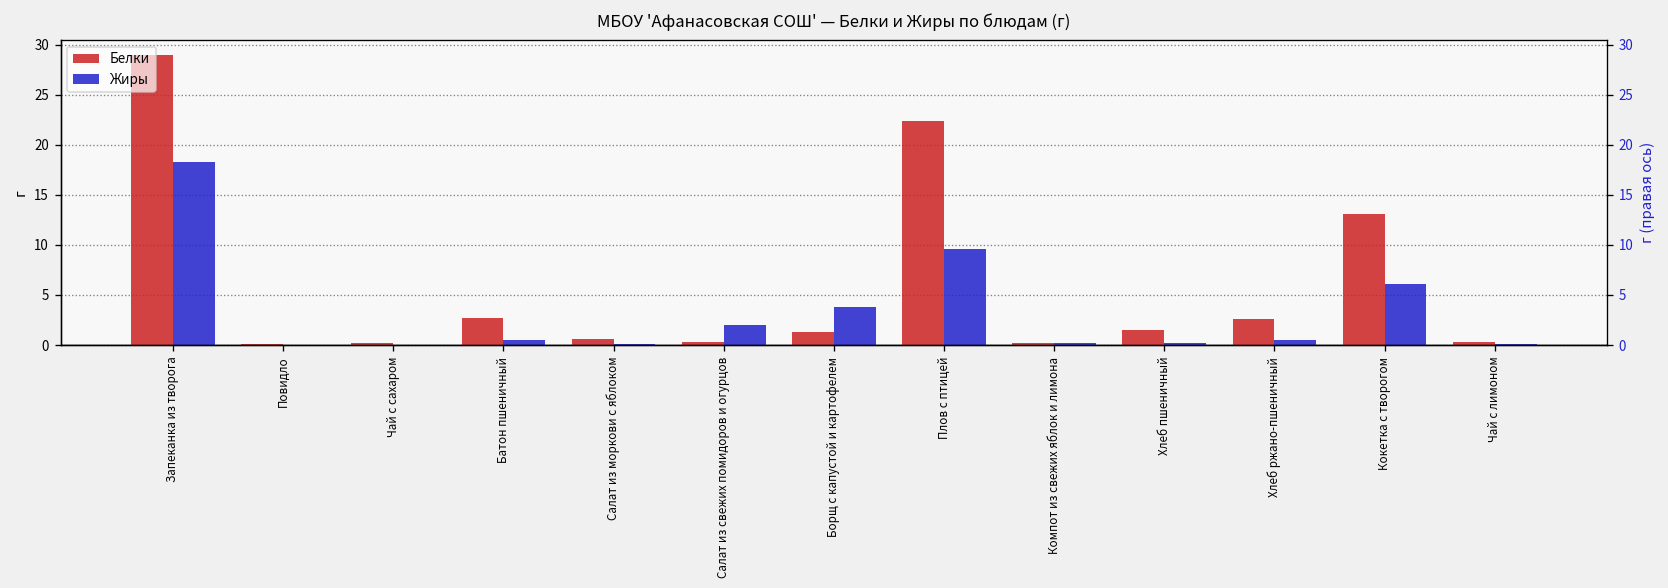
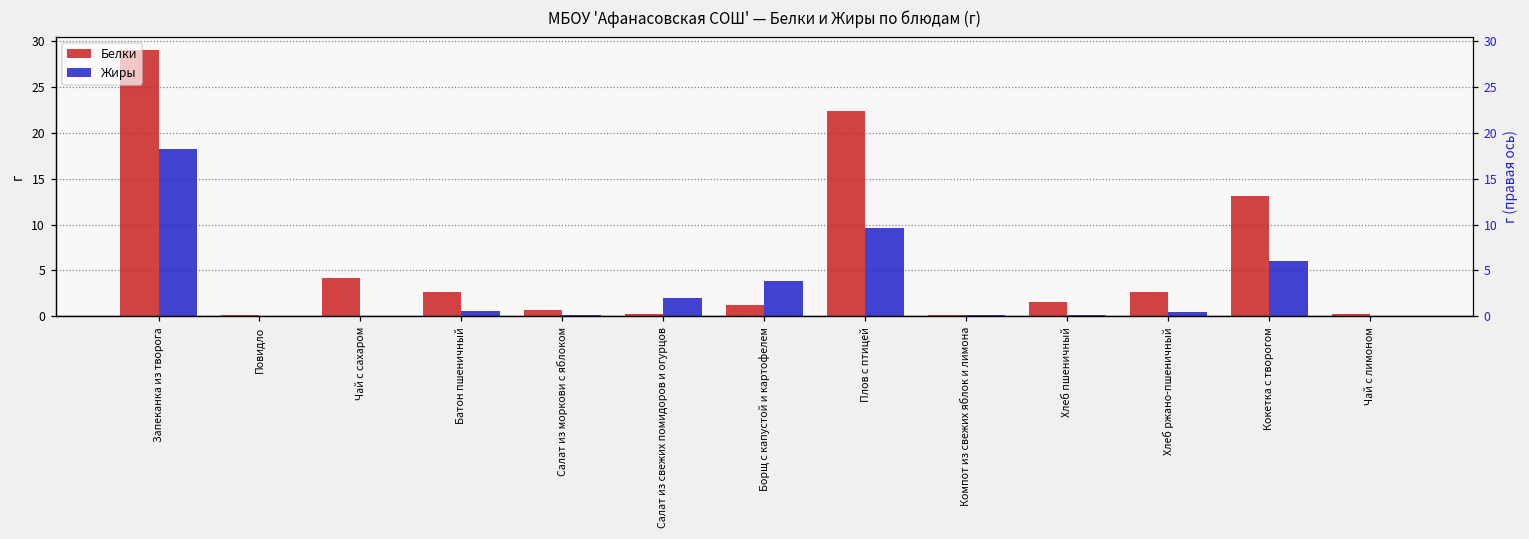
  {
    "Белки": {
-     "Чай с сахаром": 0,
+     "Чай с сахаром": 4,
      "Батон пшеничный": 3,
      "Салат из моркови с яблоком": 1,
      "Салат из свежих помидоров и огурцов": 0,
      "Борщ с капустой и картофелем": 1,
      "Плов с птицей": 22,
      "Хлеб пшеничный": 2,
      "Хлеб ржано-пшеничный": 3,
      "Кокетка с творогом": 13
    },
    "Жиры": {
      "Запеканка из творога": 18,
      "Повидло": 0,
      "Батон пшеничный": 1,
      "Салат из свежих помидоров и огурцов": 2,
      "Борщ с капустой и картофелем": 4,
      "Плов с птицей": 10,
      "Хлеб ржано-пшеничный": 0,
      "Кокетка с творогом": 6
    }
  }
